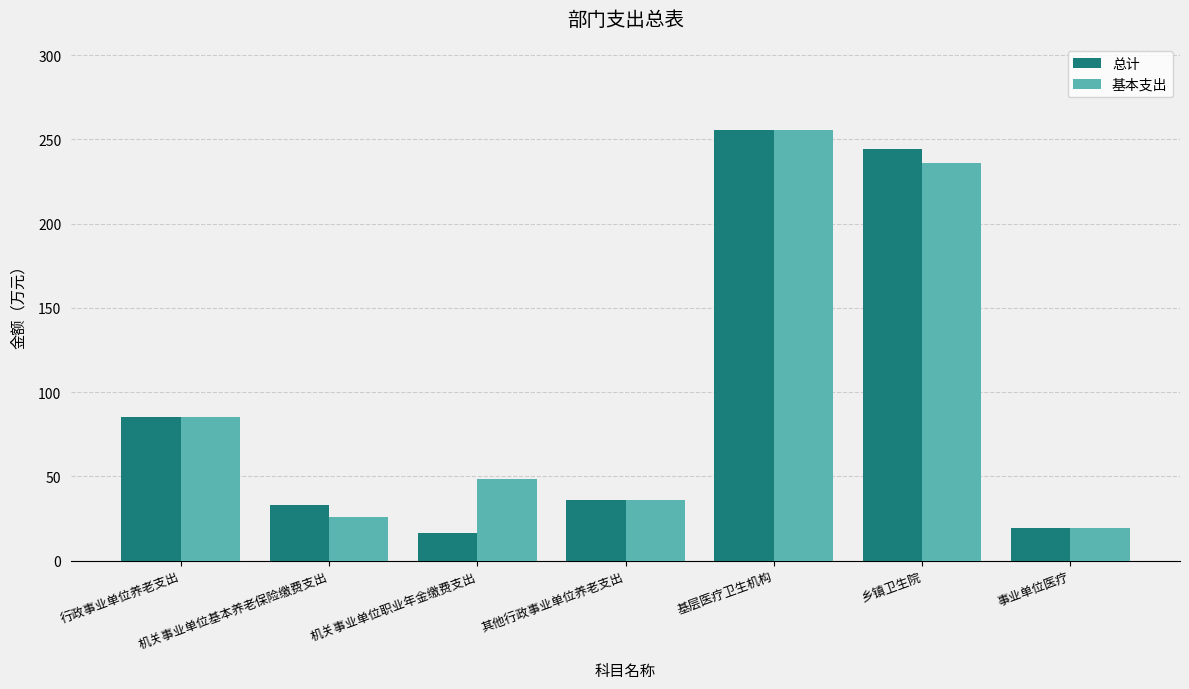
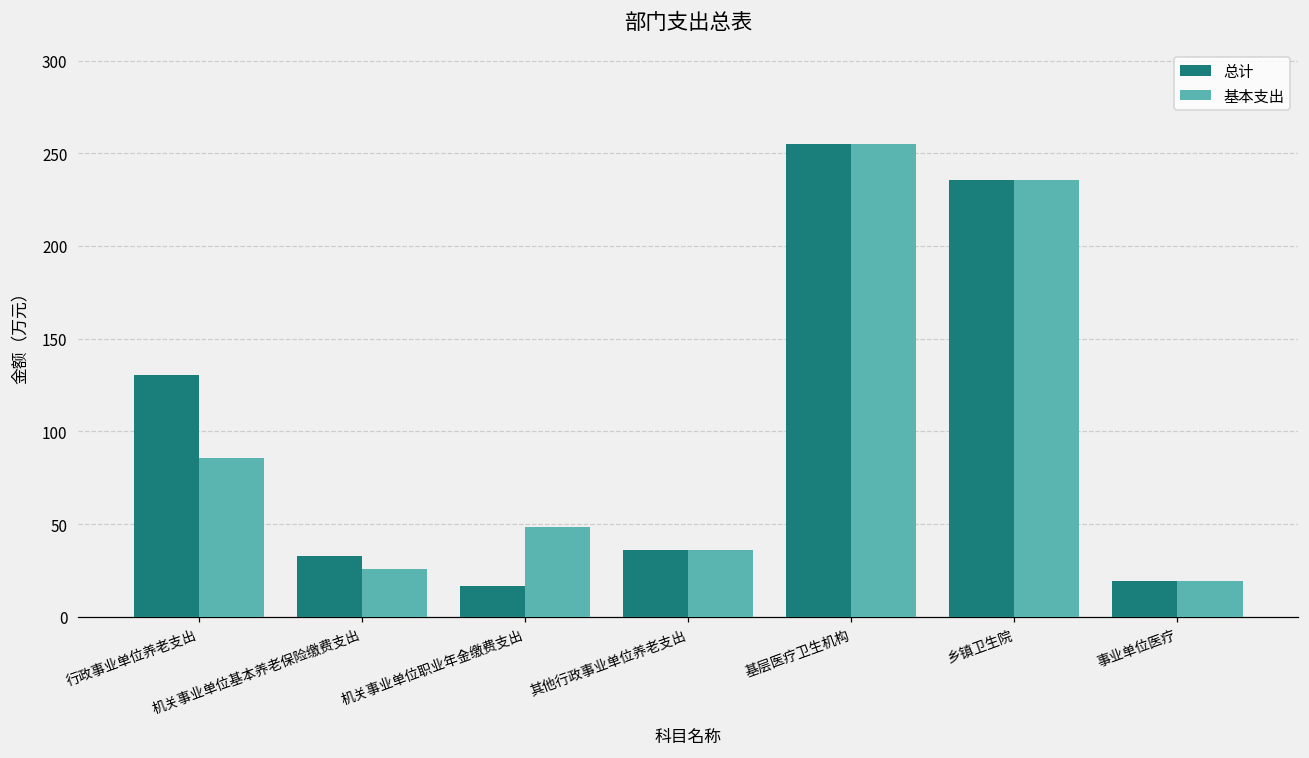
  {
    "总计": {
-     "行政事业单位养老支出": 85,
+     "行政事业单位养老支出": 130,
      "机关事业单位基本养老保险缴费支出": 33,
      "机关事业单位职业年金缴费支出": 16,
      "其他行政事业单位养老支出": 36,
      "基层医疗卫生机构": 255,
-     "乡镇卫生院": 244,
+     "乡镇卫生院": 236,
      "事业单位医疗": 19
    },
    "基本支出": {
      "行政事业单位养老支出": 85,
      "机关事业单位基本养老保险缴费支出": 26,
      "机关事业单位职业年金缴费支出": 48,
      "其他行政事业单位养老支出": 36,
      "基层医疗卫生机构": 255,
      "乡镇卫生院": 236,
      "事业单位医疗": 19
    }
  }
